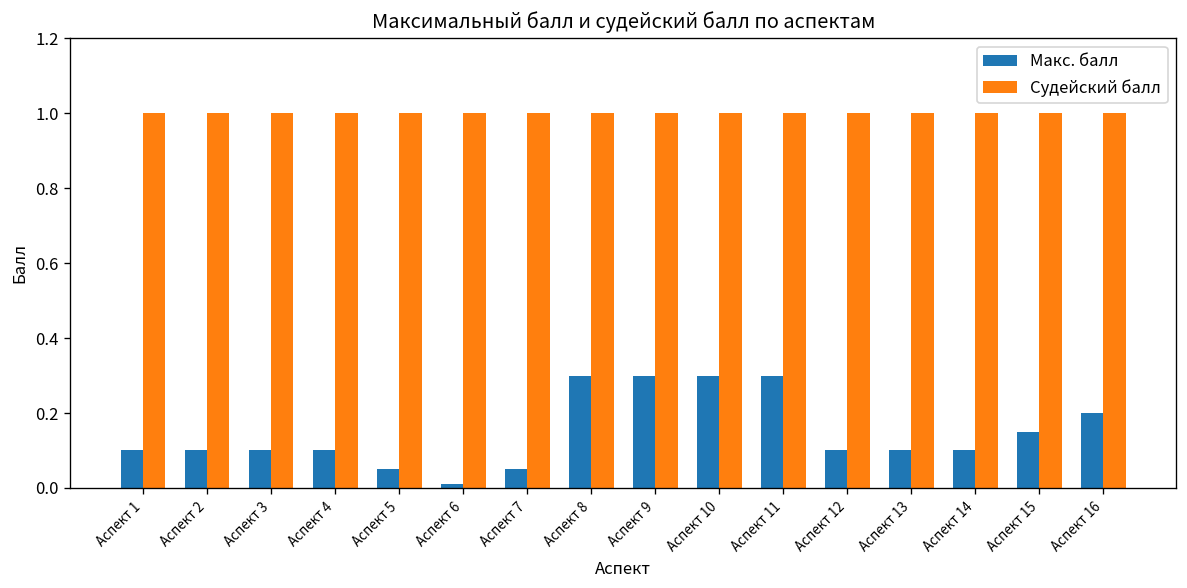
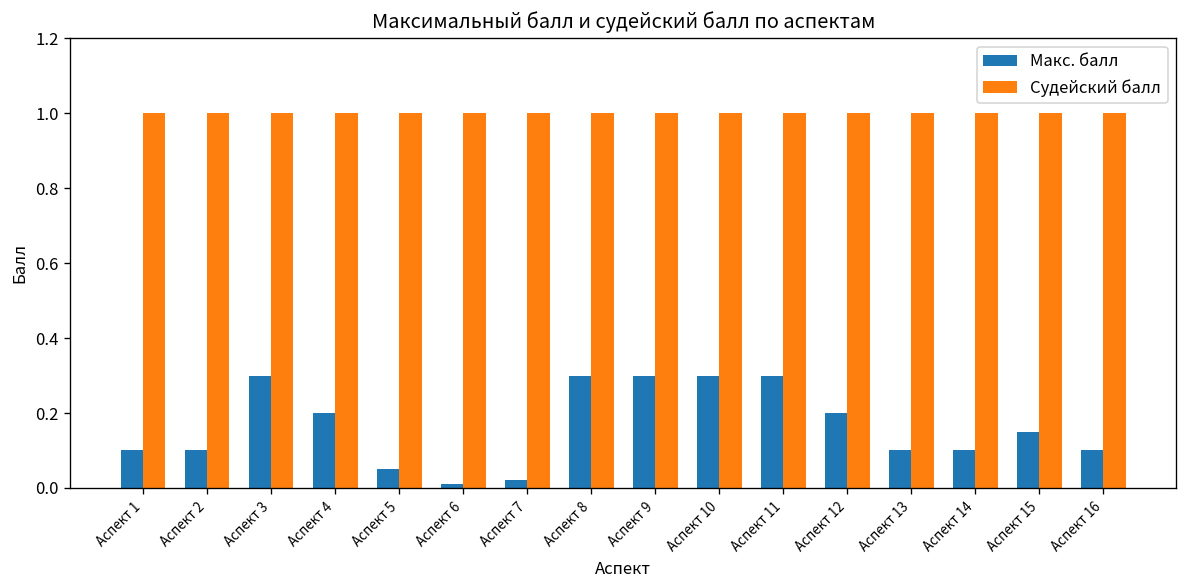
  {
    "Макс. балл": {
      "Аспект 1": 0.10,
      "Аспект 2": 0.10,
-     "Аспект 3": 0.1,
-     "Аспект 4": 0.1,
+     "Аспект 3": 0.3,
+     "Аспект 4": 0.2,
      "Аспект 5": 0.05,
      "Аспект 6": 0.01,
-     "Аспект 7": 0.05,
+     "Аспект 7": 0.02,
      "Аспект 8": 0.30,
      "Аспект 9": 0.30,
      "Аспект 10": 0.30,
      "Аспект 11": 0.30,
-     "Аспект 12": 0.1,
+     "Аспект 12": 0.2,
      "Аспект 13": 0.10,
      "Аспект 14": 0.10,
      "Аспект 15": 0.15,
-     "Аспект 16": 0.2
+     "Аспект 16": 0.1
    },
    "Судейский балл": {
      "Аспект 1": 1.00,
      "Аспект 2": 1.00,
      "Аспект 3": 1.00,
      "Аспект 4": 1.00,
      "Аспект 5": 1.00,
      "Аспект 6": 1.00,
      "Аспект 7": 1.00,
      "Аспект 8": 1.00,
      "Аспект 9": 1.00,
      "Аспект 10": 1.00,
      "Аспект 11": 1.00,
      "Аспект 12": 1.00,
      "Аспект 13": 1.00,
      "Аспект 14": 1.00,
      "Аспект 15": 1.00,
      "Аспект 16": 1.00
    }
  }
